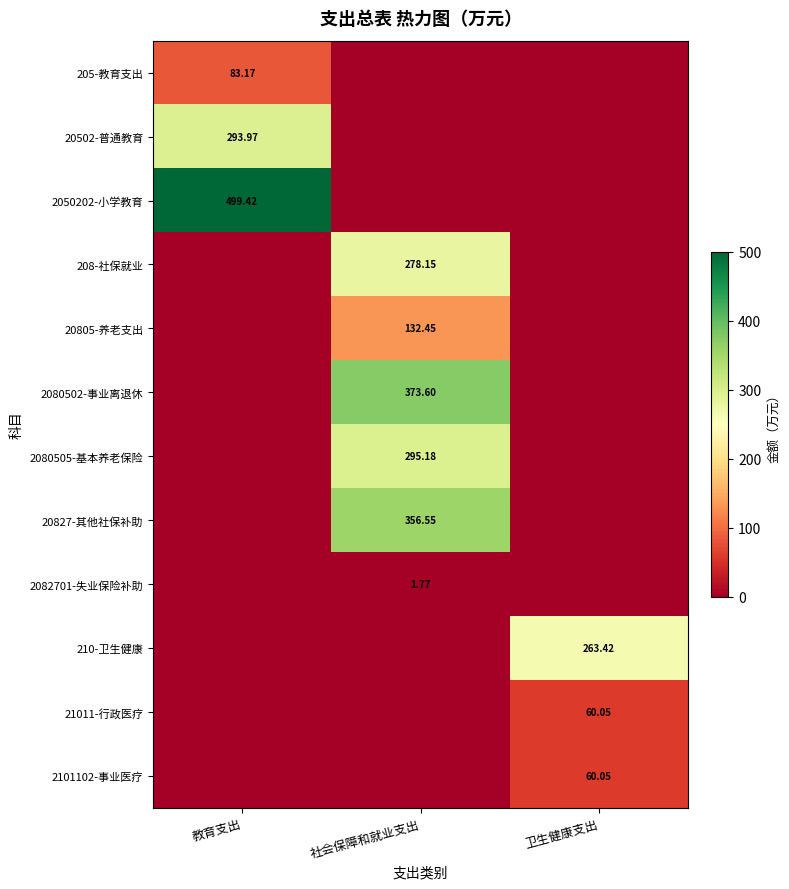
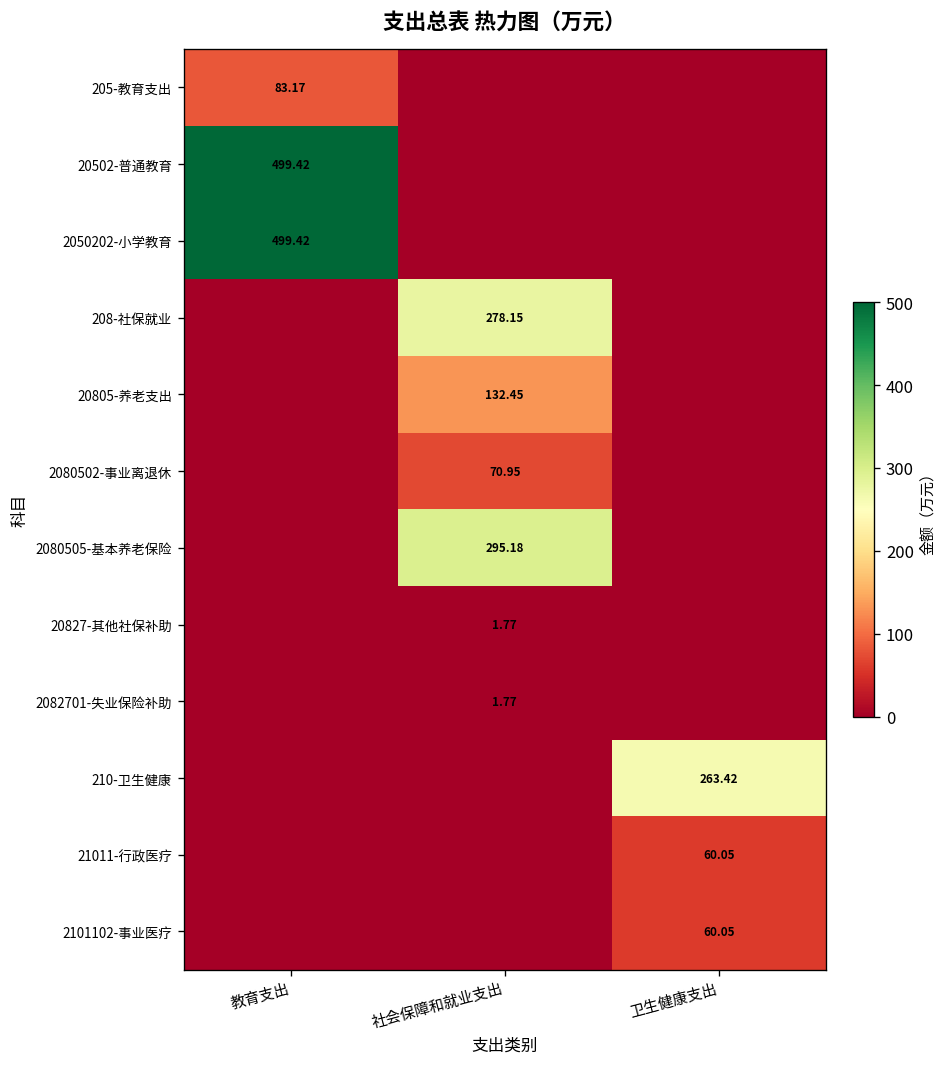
  {
    "205-教育支出": {
      "教育支出": 83.17
    },
    "20502-普通教育": {
-     "教育支出": 293.97
+     "教育支出": 499.42
    },
    "2050202-小学教育": {
      "教育支出": 499.42
    },
    "208-社保就业": {
      "社会保障和就业支出": 278.15
    },
    "20805-养老支出": {
      "社会保障和就业支出": 132.45
    },
    "2080502-事业离退休": {
-     "社会保障和就业支出": 373.60
+     "社会保障和就业支出": 70.95
    },
    "2080505-基本养老保险": {
      "社会保障和就业支出": 295.18
    },
    "20827-其他社保补助": {
-     "社会保障和就业支出": 356.55
+     "社会保障和就业支出": 1.77
    },
    "2082701-失业保险补助": {
      "社会保障和就业支出": 1.77
    },
    "210-卫生健康": {
      "卫生健康支出": 263.42
    },
    "21011-行政医疗": {
      "卫生健康支出": 60.05
    },
    "2101102-事业医疗": {
      "卫生健康支出": 60.05
    }
  }
